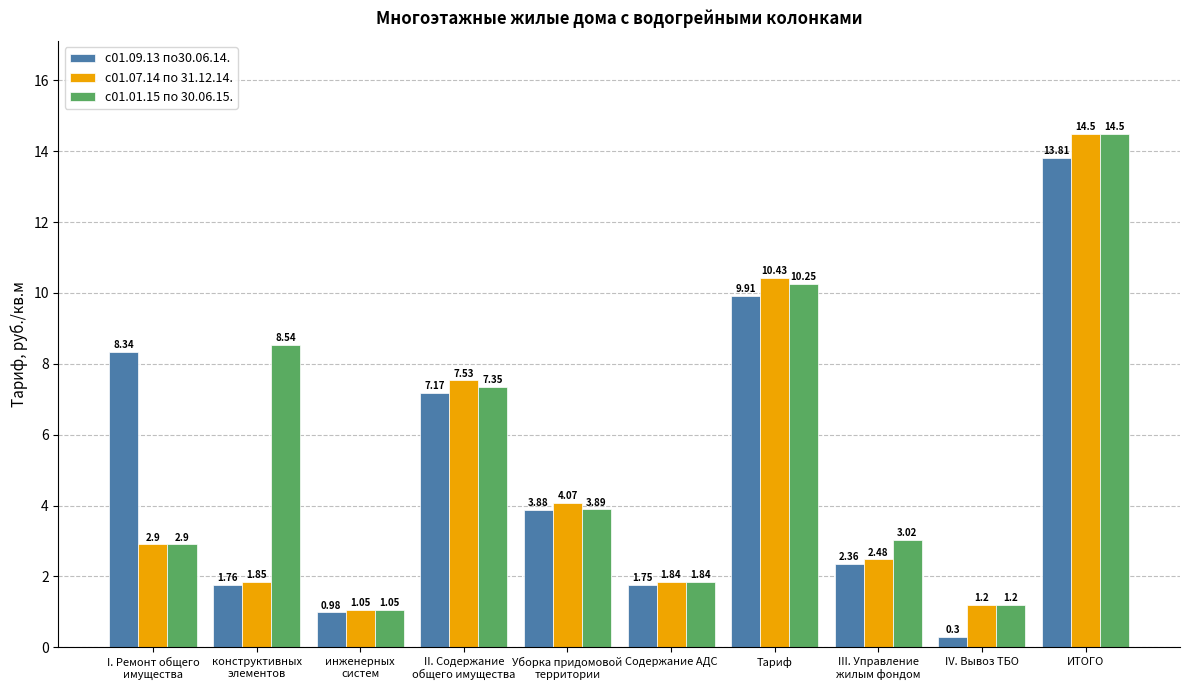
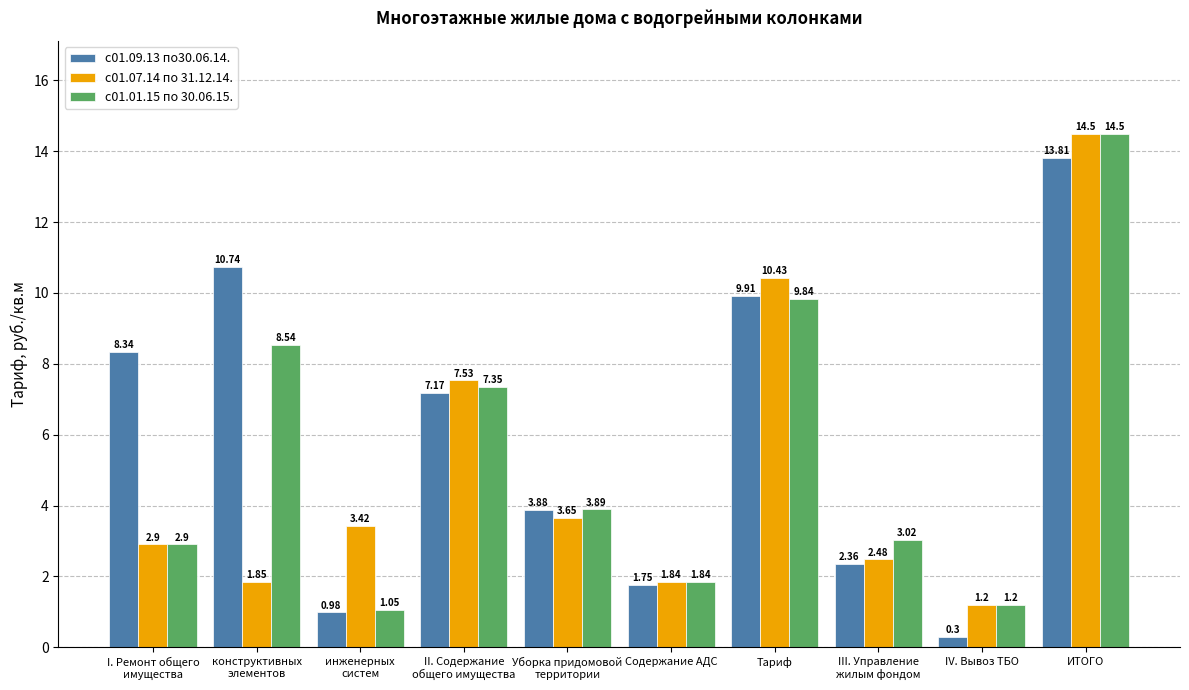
  {
    "с01.09.13 по30.06.14.": {
      "I. Ремонт общего имущества": 8.34,
-     "конструктивных элементов": 1.76,
+     "конструктивных элементов": 10.74,
      "инженерных систем": 0.98,
      "II. Содержание общего имущества": 7.17,
      "Уборка придомовой территории": 3.88,
      "Содержание АДС": 1.75,
      "Тариф": 9.91,
      "III. Управление жилым фондом": 2.36,
      "IV. Вывоз ТБО": 0.3,
      "ИТОГО": 13.81
    },
    "с01.07.14 по 31.12.14.": {
      "I. Ремонт общего имущества": 2.9,
      "конструктивных элементов": 1.85,
-     "инженерных систем": 1.05,
+     "инженерных систем": 3.42,
      "II. Содержание общего имущества": 7.53,
-     "Уборка придомовой территории": 4.07,
+     "Уборка придомовой территории": 3.65,
      "Содержание АДС": 1.84,
      "Тариф": 10.43,
      "III. Управление жилым фондом": 2.48,
      "IV. Вывоз ТБО": 1.2,
      "ИТОГО": 14.5
    },
    "с01.01.15 по 30.06.15.": {
      "I. Ремонт общего имущества": 2.9,
      "конструктивных элементов": 8.54,
      "инженерных систем": 1.05,
      "II. Содержание общего имущества": 7.35,
      "Уборка придомовой территории": 3.89,
      "Содержание АДС": 1.84,
-     "Тариф": 10.25,
+     "Тариф": 9.84,
      "III. Управление жилым фондом": 3.02,
      "IV. Вывоз ТБО": 1.2,
      "ИТОГО": 14.5
    }
  }
